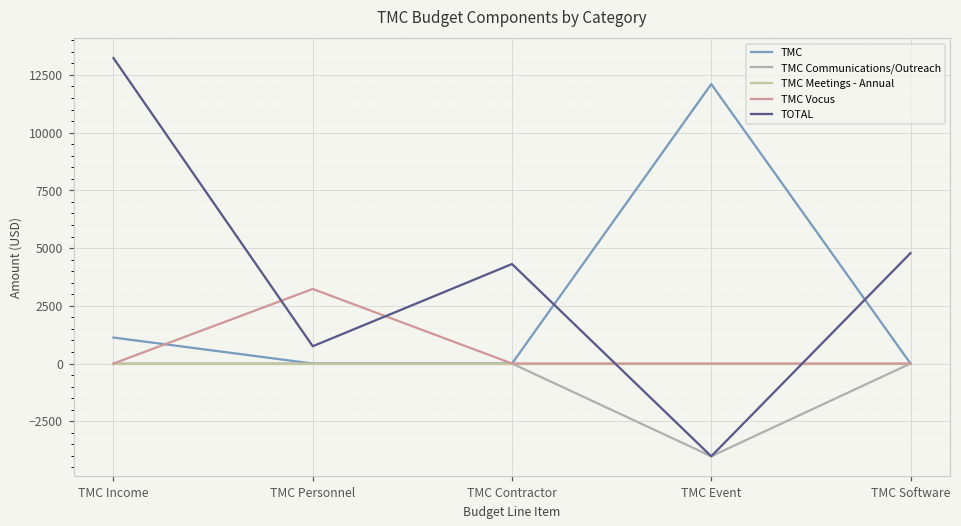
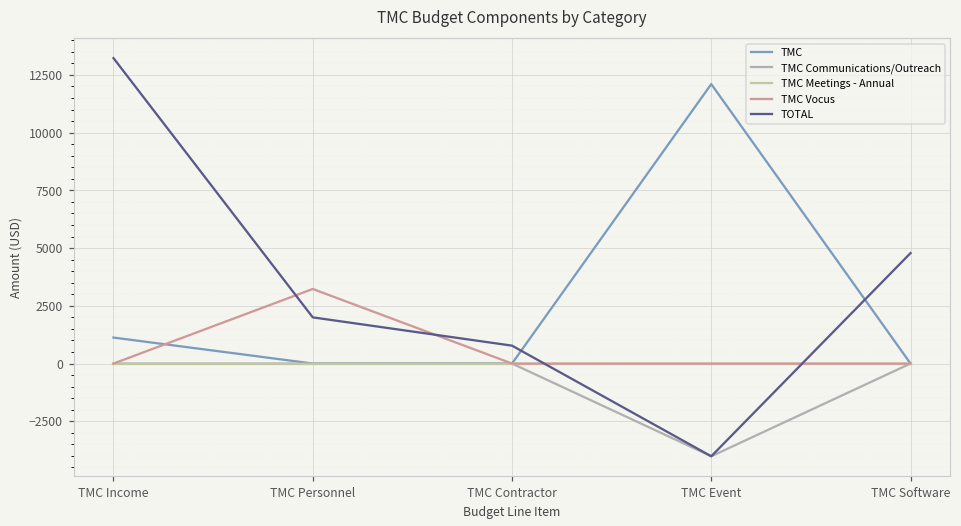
  {
    "TOTAL": {
      "TMC Income": 13200,
-     "TMC Personnel": 700,
-     "TMC Contractor": 4300,
+     "TMC Personnel": 2000,
+     "TMC Contractor": 800,
      "TMC Software": 4800
    }
  }
